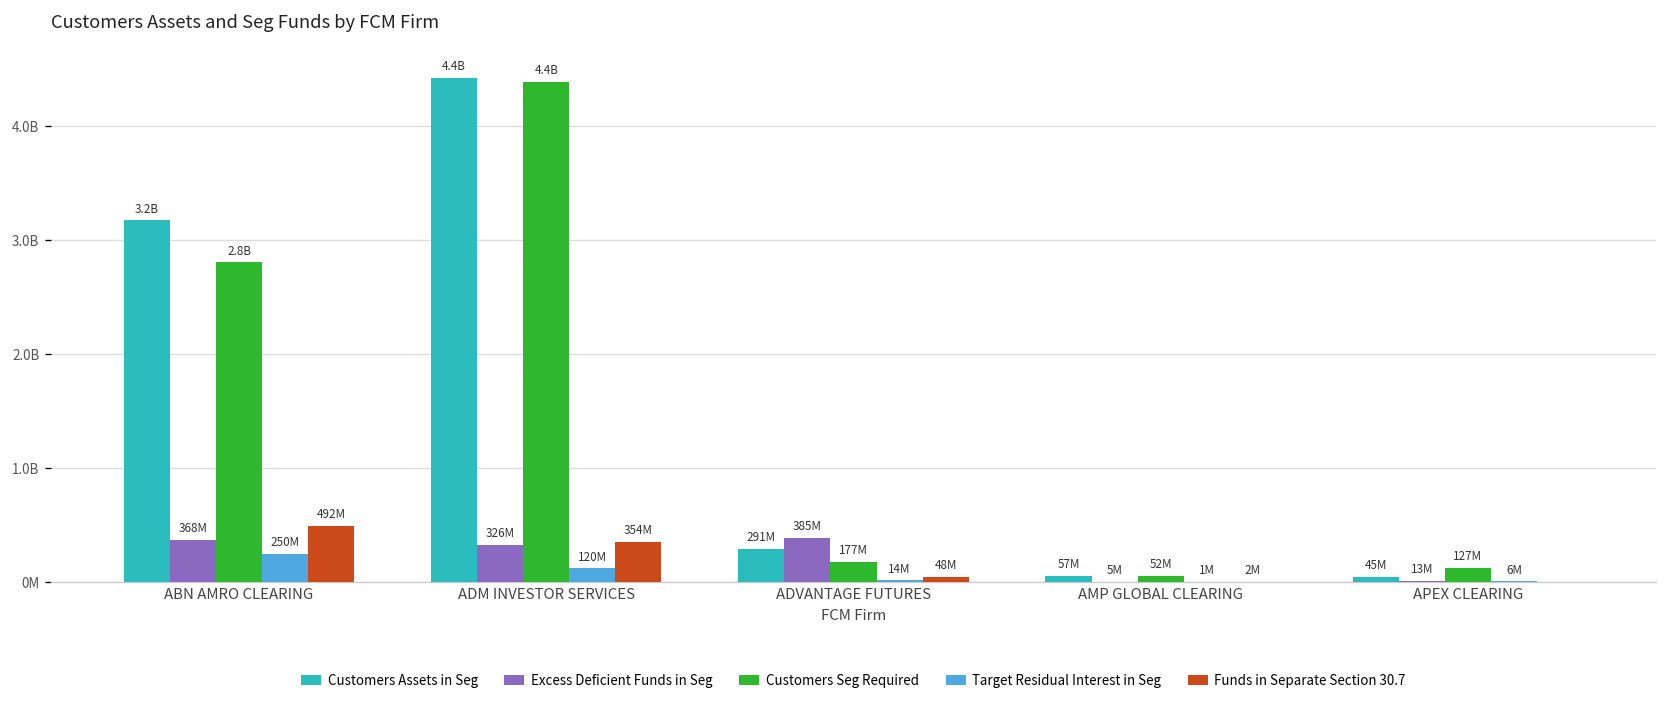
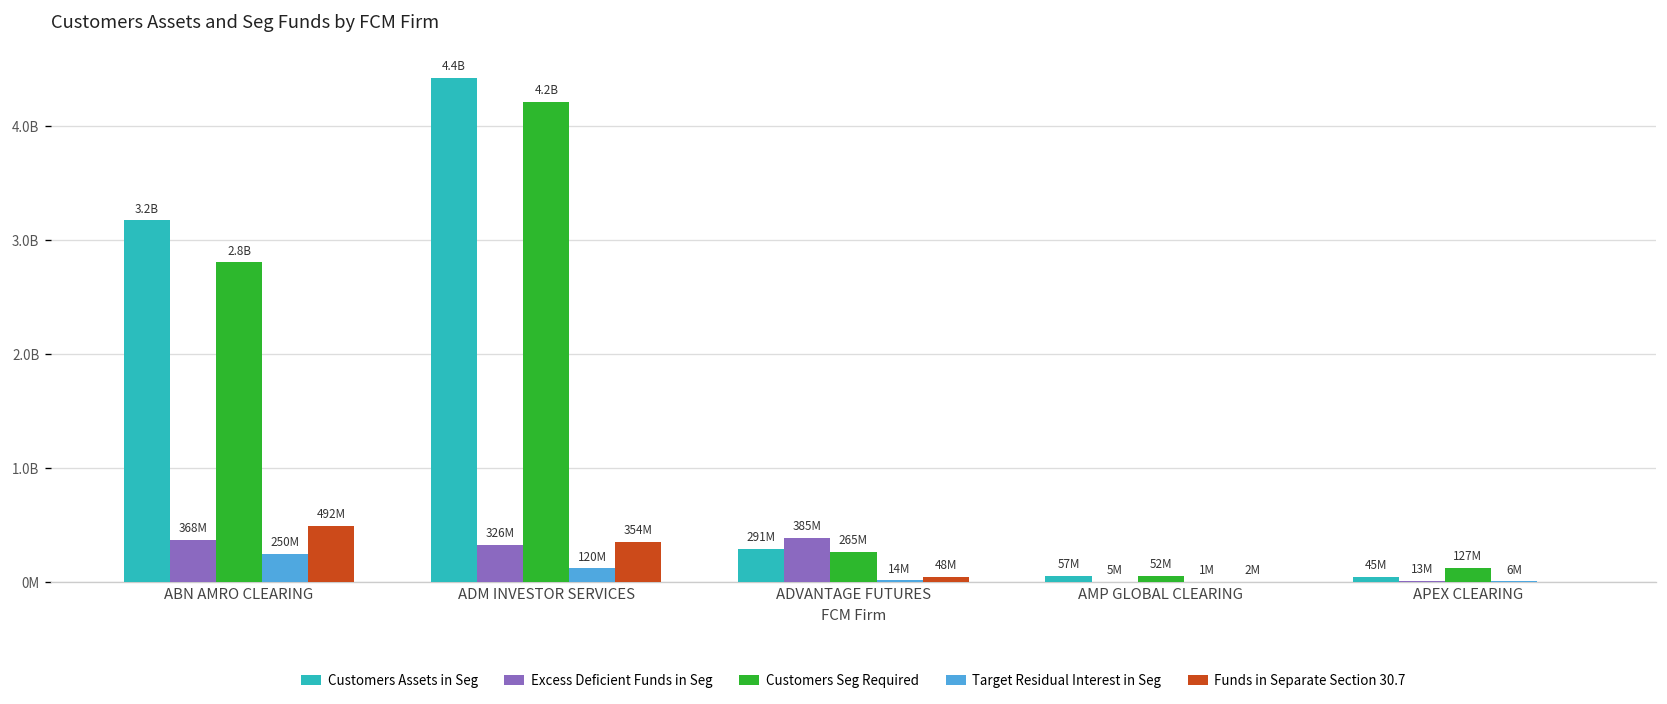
  {
    "Excess Deficient Funds in Seg": {
      "ABN AMRO CLEARING": "368M",
      "ADM INVESTOR SERVICES": "326M",
      "ADVANTAGE FUTURES": "385M",
      "AMP GLOBAL CLEARING": "5M",
      "APEX CLEARING": "13M"
    },
    "Customers Seg Required": {
      "ABN AMRO CLEARING": "2.8B",
-     "ADM INVESTOR SERVICES": "4.4B",
-     "ADVANTAGE FUTURES": "177M",
+     "ADM INVESTOR SERVICES": "4.2B",
+     "ADVANTAGE FUTURES": "265M",
      "AMP GLOBAL CLEARING": "52M",
      "APEX CLEARING": "127M"
    },
    "Funds in Separate Section 30.7": {
      "ABN AMRO CLEARING": "492M",
      "ADM INVESTOR SERVICES": "354M",
      "ADVANTAGE FUTURES": "48M",
      "AMP GLOBAL CLEARING": "2M"
    }
  }
